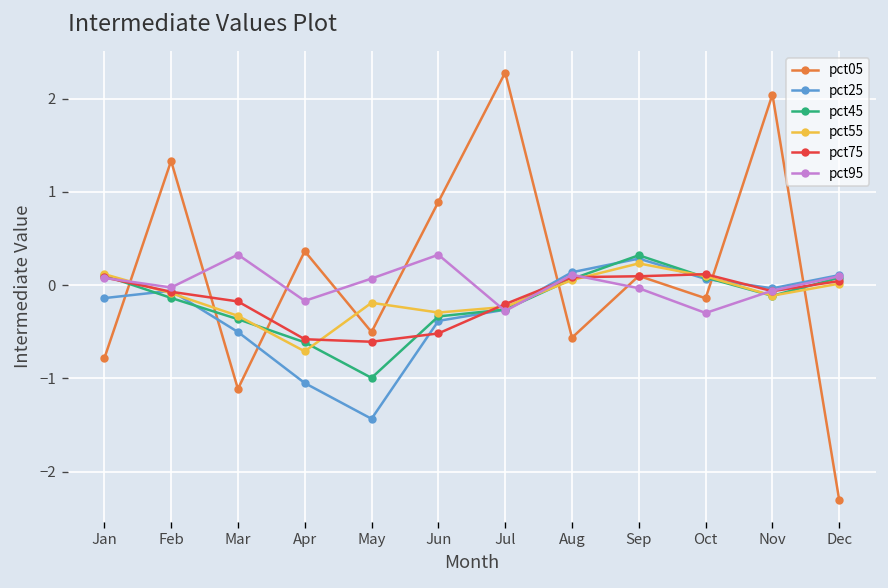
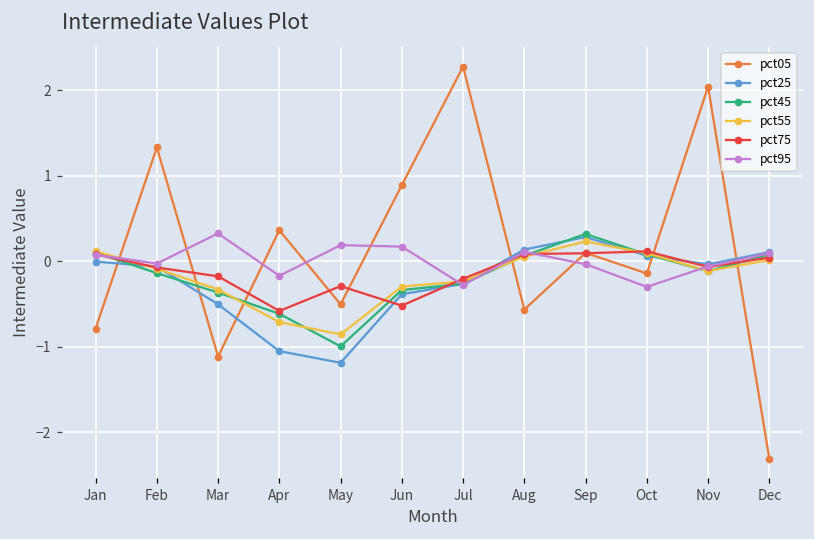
  {
    "pct05": {
      "Jan": -0.8,
      "Feb": 1.3,
      "Mar": -1.1,
      "Apr": 0.4,
      "May": -0.5,
      "Jun": 0.9,
      "Jul": 2.3,
      "Aug": -0.6,
      "Oct": -0.1,
      "Nov": 2.0,
      "Dec": -2.3
    },
    "pct25": {
-     "Jan": -0.1,
+     "Jan": 0.0,
      "Mar": -0.5,
      "Apr": -1.1,
-     "May": -1.4,
+     "May": -1.2,
      "Jun": -0.4,
      "Sep": 0.3
    },
    "pct45": {
      "Feb": -0.1,
      "Mar": -0.4,
      "Apr": -0.6,
      "May": -1.0,
      "Jun": -0.3,
      "Sep": 0.3
    },
    "pct55": {
      "Mar": -0.3,
      "Apr": -0.7,
-     "May": -0.2,
+     "May": -0.9,
      "Jun": -0.3,
      "Sep": 0.2
    },
    "pct75": {
      "Mar": -0.2,
      "Apr": -0.6,
-     "May": -0.6,
+     "May": -0.3,
      "Jun": -0.5
    },
    "pct95": {
      "Feb": 0.0,
      "Mar": 0.3,
      "Apr": -0.2,
-     "May": 0.1,
-     "Jun": 0.3,
+     "May": 0.2,
+     "Jun": 0.2,
      "Sep": 0.0,
      "Oct": -0.3
    }
  }
